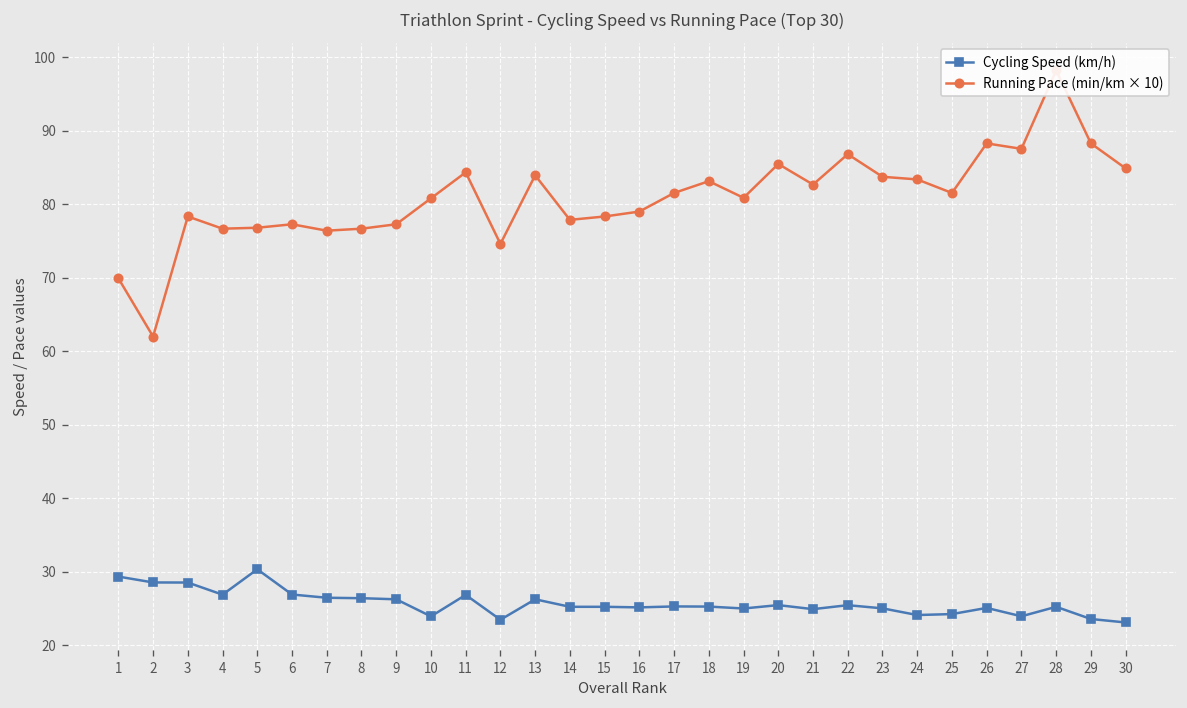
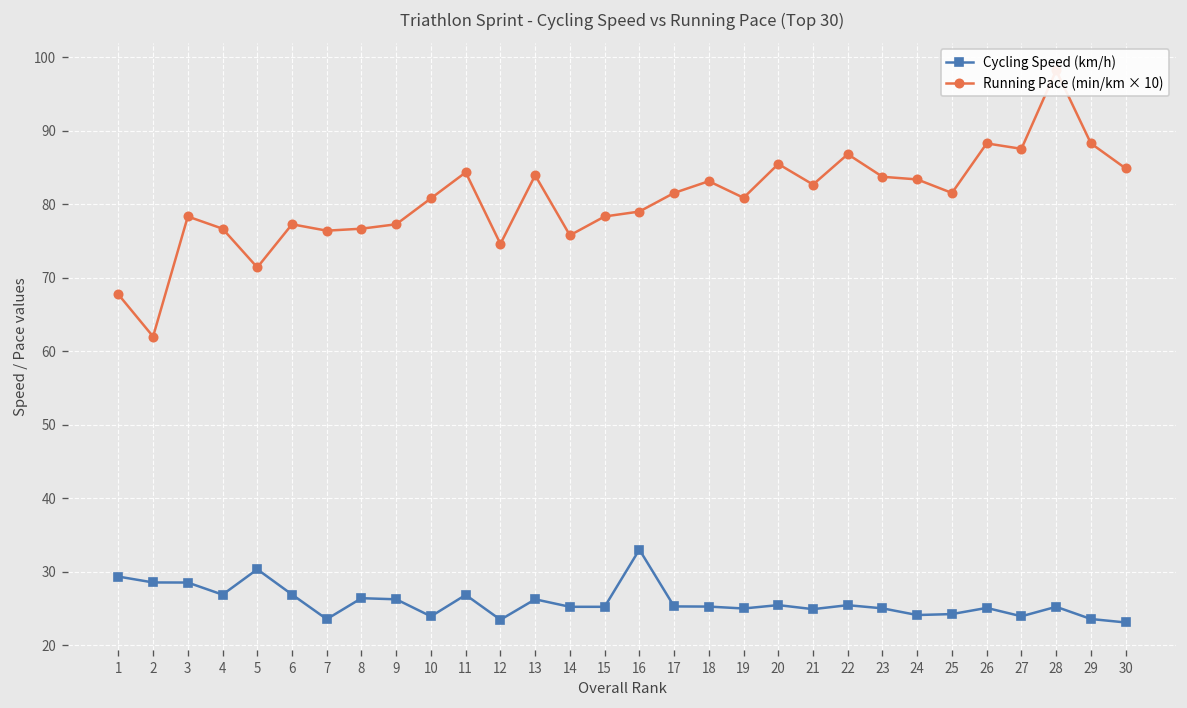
  {
    "Cycling Speed (km/h)": {
      "1": 29,
      "2": 29,
      "3": 29,
      "4": 27,
      "5": 30,
      "6": 27,
-     "7": 26,
+     "7": 24,
      "8": 26,
      "9": 26,
      "10": 24,
      "11": 27,
      "12": 23,
      "13": 26,
      "14": 25,
      "15": 25,
-     "16": 25,
+     "16": 33,
      "17": 25,
      "18": 25,
      "19": 25,
      "20": 25,
      "21": 25,
      "22": 25,
      "23": 25,
      "24": 24,
      "25": 24,
      "26": 25,
      "27": 24,
      "28": 25,
      "29": 24,
      "30": 23
    },
    "Running Pace (min/km × 10)": {
-     "1": 70,
+     "1": 68,
      "2": 62,
      "3": 78,
      "4": 77,
-     "5": 77,
+     "5": 71,
      "6": 77,
      "7": 76,
      "8": 77,
      "9": 77,
      "10": 81,
      "11": 84,
      "12": 75,
      "13": 84,
-     "14": 78,
+     "14": 76,
      "15": 78,
      "16": 79,
      "17": 82,
      "18": 83,
      "19": 81,
      "20": 85,
      "21": 83,
      "22": 87,
      "23": 84,
      "24": 83,
      "25": 82,
      "26": 88,
      "27": 88,
      "29": 88,
      "30": 85
    }
  }
